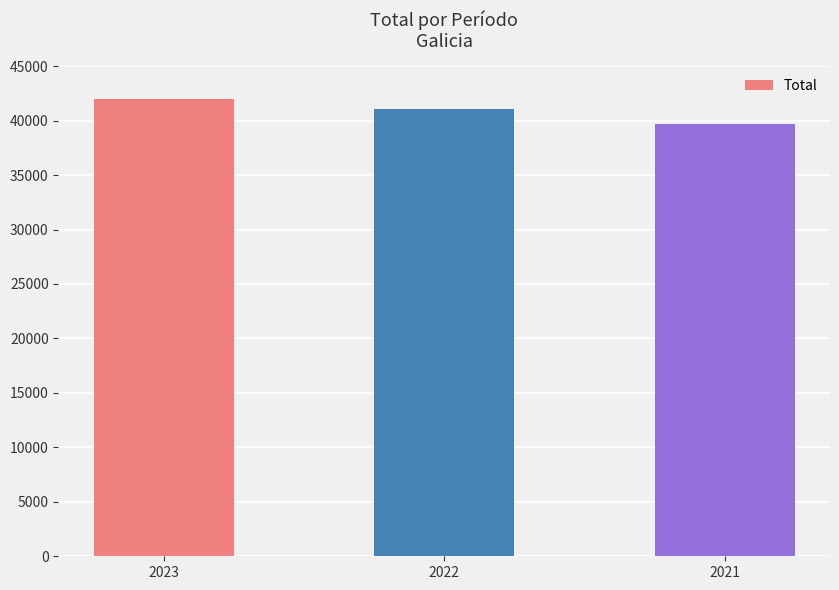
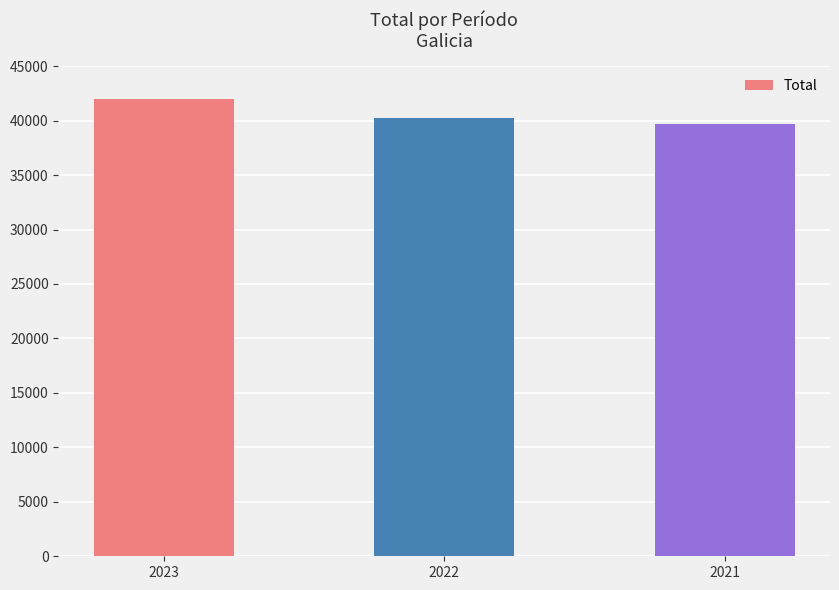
  {
    "2023": 42000,
-   "2022": 41100,
+   "2022": 40200,
    "2021": 39700
  }
